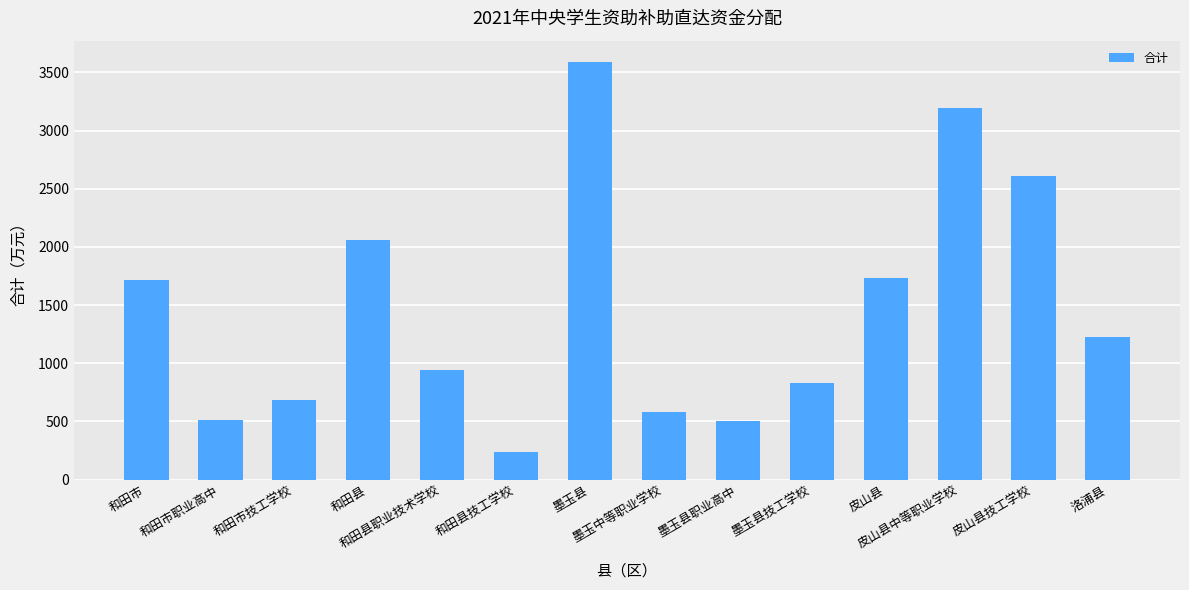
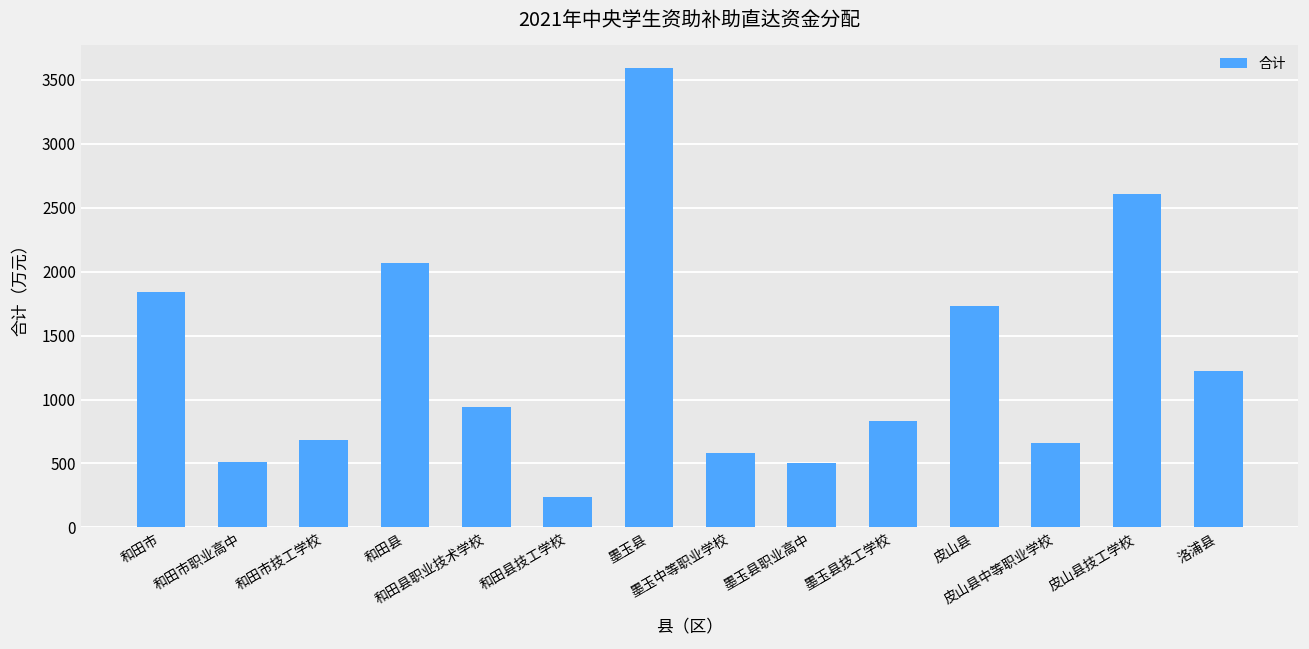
  {
-   "和田市": 1720,
+   "和田市": 1840,
    "和田市职业高中": 510,
    "和田市技工学校": 690,
    "和田县": 2060,
    "和田县职业技术学校": 940,
    "和田县技工学校": 240,
    "墨玉县": 3590,
    "墨玉中等职业学校": 580,
    "墨玉县职业高中": 500,
    "墨玉县技工学校": 830,
    "皮山县": 1730,
-   "皮山县中等职业学校": 3190,
+   "皮山县中等职业学校": 660,
    "皮山县技工学校": 2610,
    "洛浦县": 1220
  }
